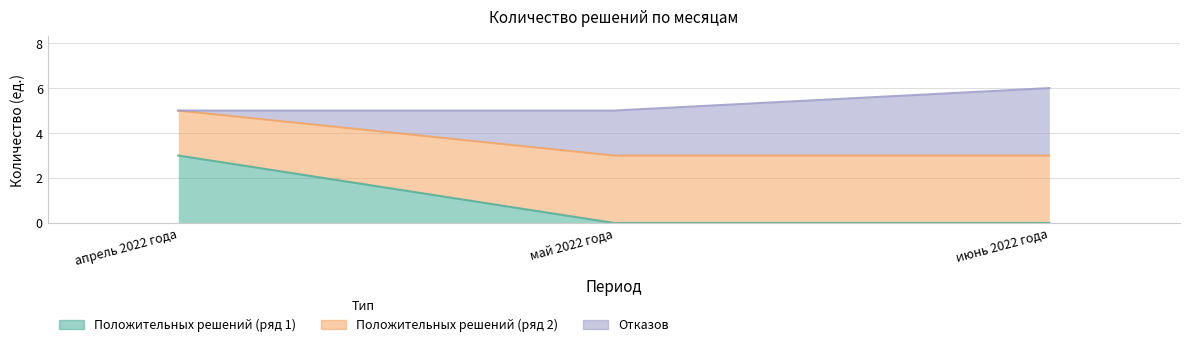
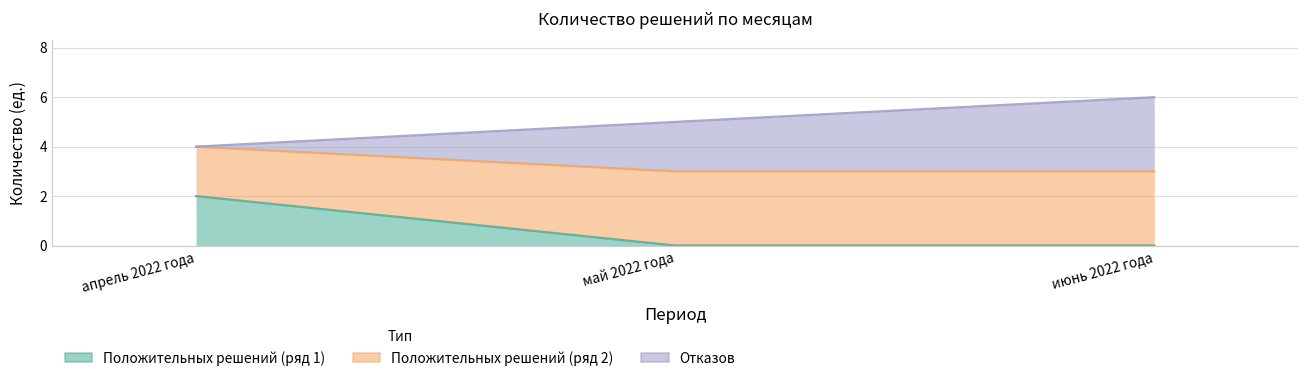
  {
    "Положительных решений (ряд 1)": {
-     "апрель 2022 года": 3,
+     "апрель 2022 года": 2,
      "май 2022 года": 0,
      "июнь 2022 года": 0
    },
    "Положительных решений (ряд 2)": {
      "май 2022 года": 3,
      "июнь 2022 года": 3
    },
    "Отказов": {
      "май 2022 года": 2,
      "июнь 2022 года": 3
    }
  }
